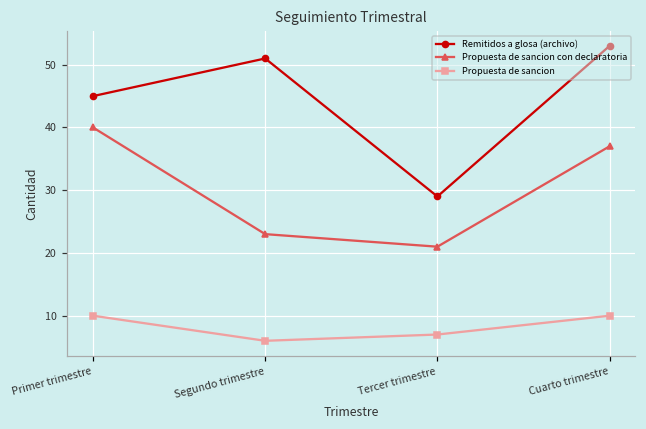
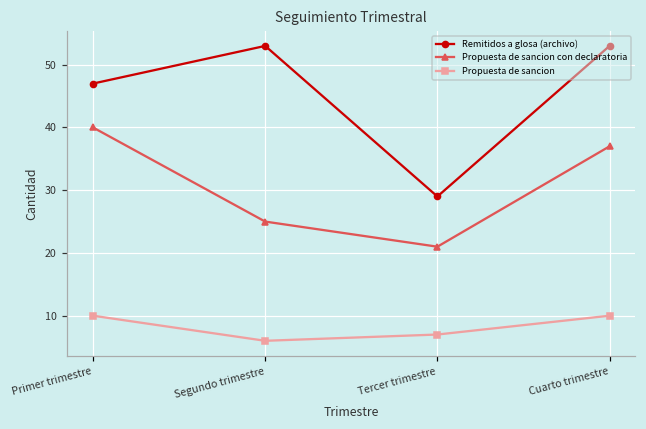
  {
    "Remitidos a glosa (archivo)": {
-     "Primer trimestre": 45,
-     "Segundo trimestre": 51,
+     "Primer trimestre": 47,
+     "Segundo trimestre": 53,
      "Tercer trimestre": 29
    },
    "Propuesta de sancion con declaratoria": {
      "Primer trimestre": 40,
-     "Segundo trimestre": 23,
+     "Segundo trimestre": 25,
      "Tercer trimestre": 21,
      "Cuarto trimestre": 37
    },
    "Propuesta de sancion": {
      "Primer trimestre": 10,
      "Segundo trimestre": 6,
      "Tercer trimestre": 7,
      "Cuarto trimestre": 10
    }
  }
